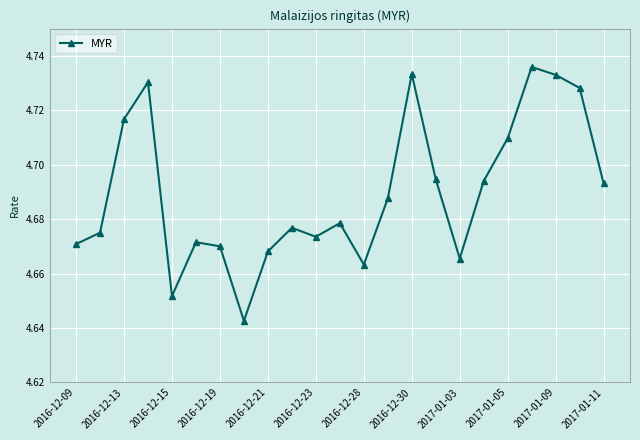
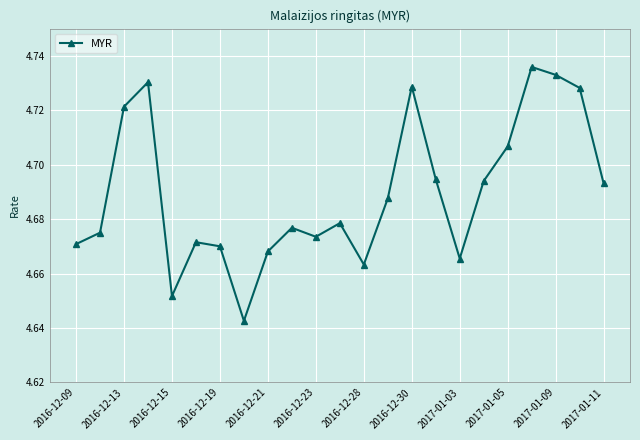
  {
    "2016-12-09": 4.671,
-   "2016-12-13": 4.717,
+   "2016-12-13": 4.721,
    "2016-12-15": 4.652,
    "2016-12-19": 4.670,
    "2016-12-21": 4.668,
    "2016-12-23": 4.674,
    "2016-12-28": 4.663,
-   "2016-12-30": 4.733,
+   "2016-12-30": 4.729,
    "2017-01-03": 4.666,
-   "2017-01-05": 4.710,
+   "2017-01-05": 4.707,
    "2017-01-09": 4.733,
    "2017-01-11": 4.693
  }
